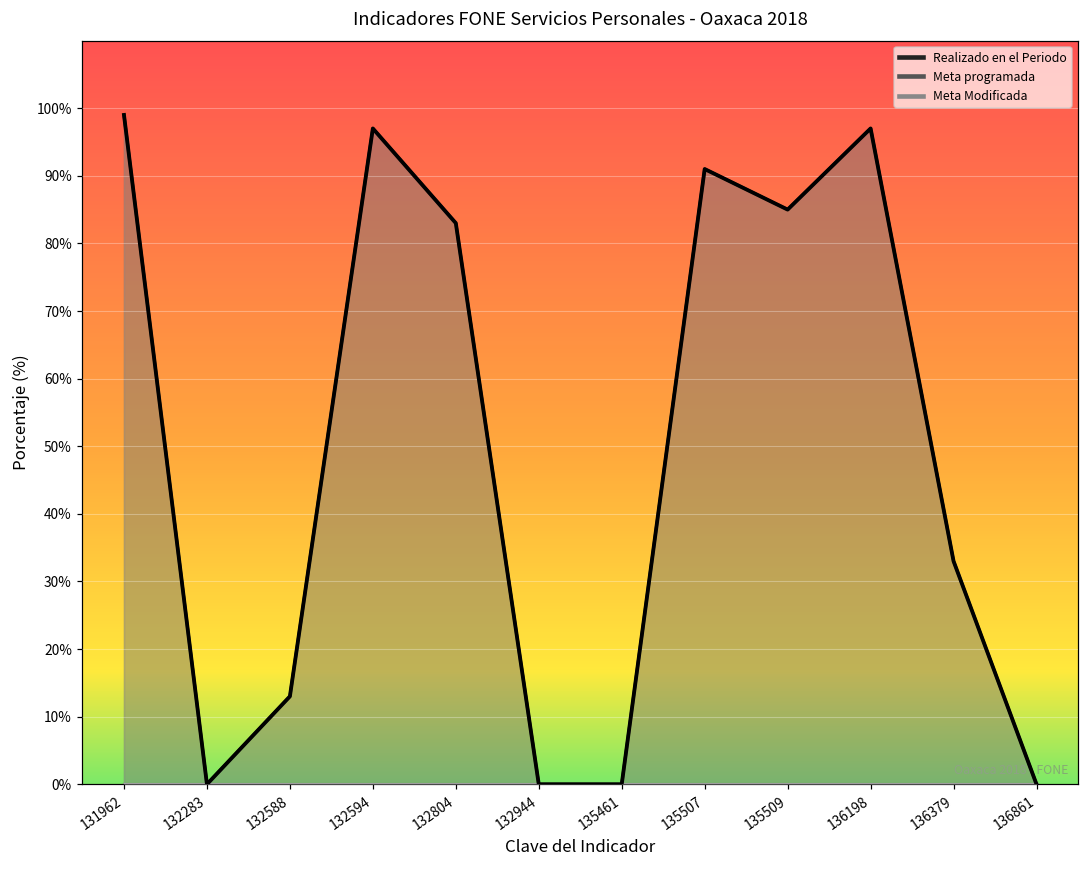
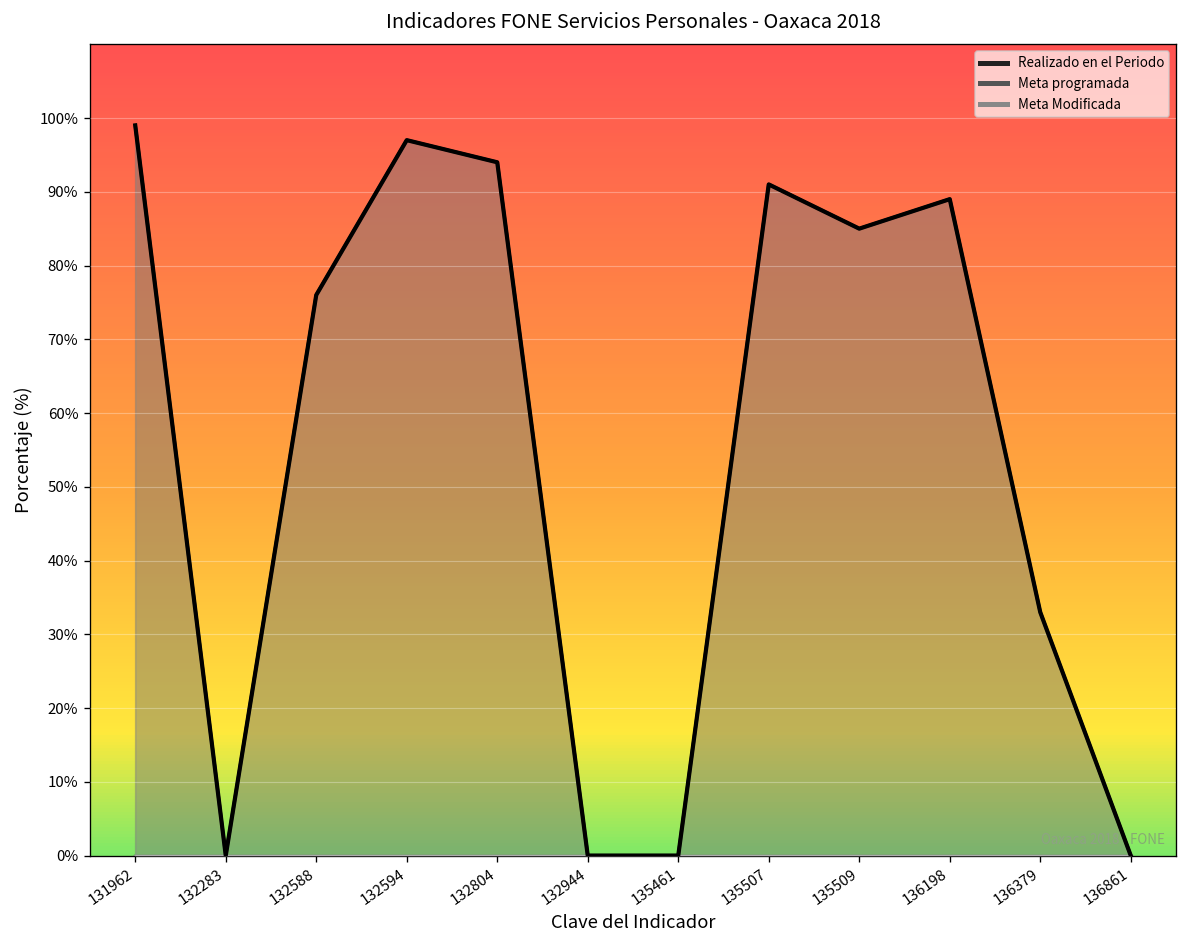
  {
    "Realizado en el Periodo": {
      "131962": "99%",
-     "132588": "13%",
+     "132588": "76%",
      "132594": "97%",
-     "132804": "83%",
+     "132804": "94%",
      "135507": "91%",
      "135509": "85%",
-     "136198": "97%",
+     "136198": "89%",
      "136379": "33%"
    },
    "Meta Modificada": {
      "131962": "0%",
      "132588": "0%",
      "132594": "0%",
      "132804": "0%",
      "135507": "0%",
      "135509": "0%",
      "136198": "0%"
    }
  }
